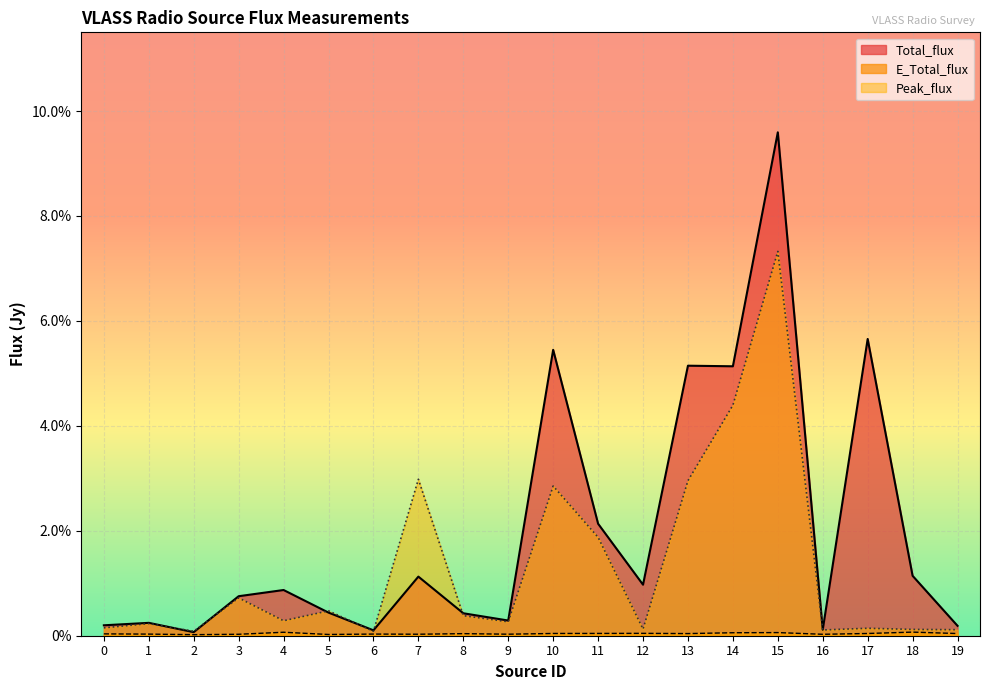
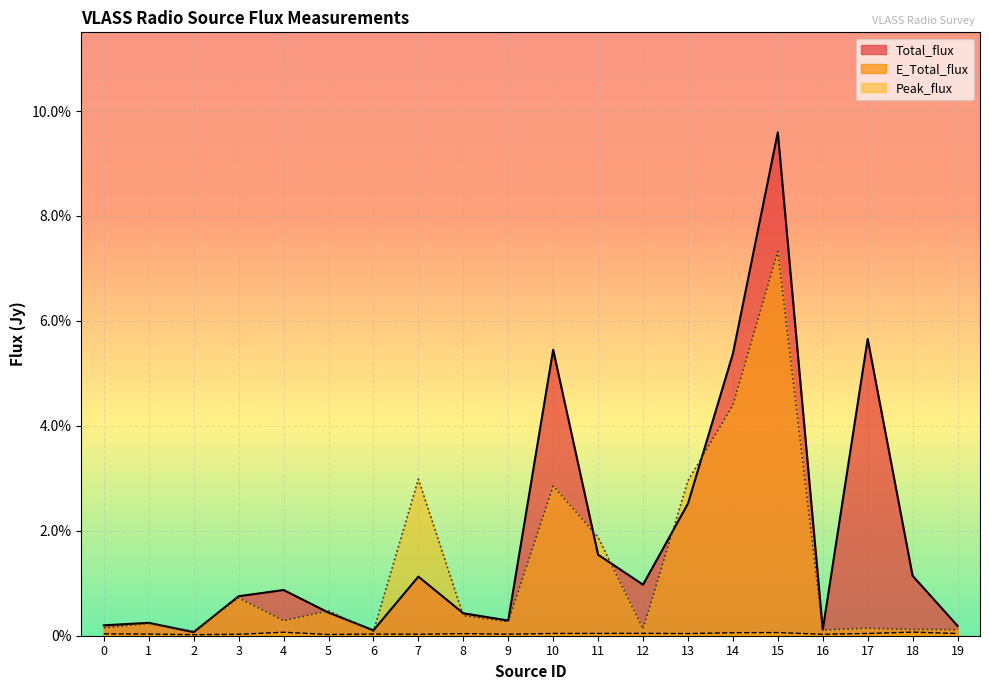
  {
    "Total_flux": {
      "0": "0.2%",
      "4": "0.9%",
      "7": "1.1%",
      "10": "5.4%",
-     "11": "2.1%",
+     "11": "1.5%",
      "12": "1.0%",
-     "13": "5.1%",
-     "14": "5.1%",
+     "13": "2.5%",
+     "14": "5.4%",
      "15": "9.6%",
      "17": "5.7%",
      "18": "1.1%",
      "19": "0.2%"
    }
  }
